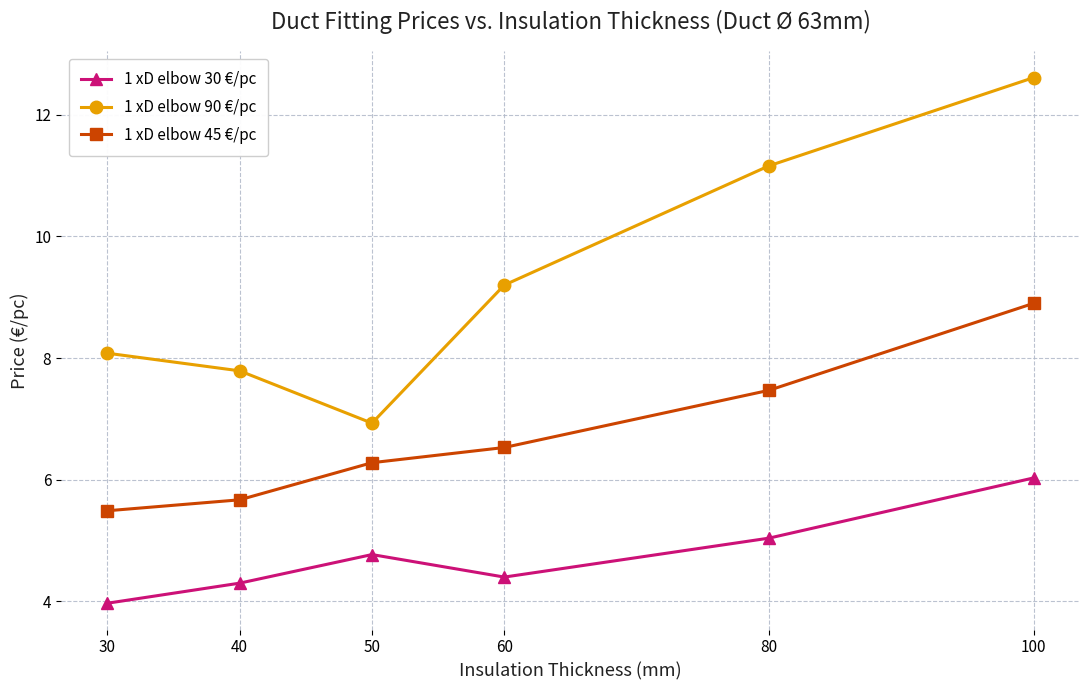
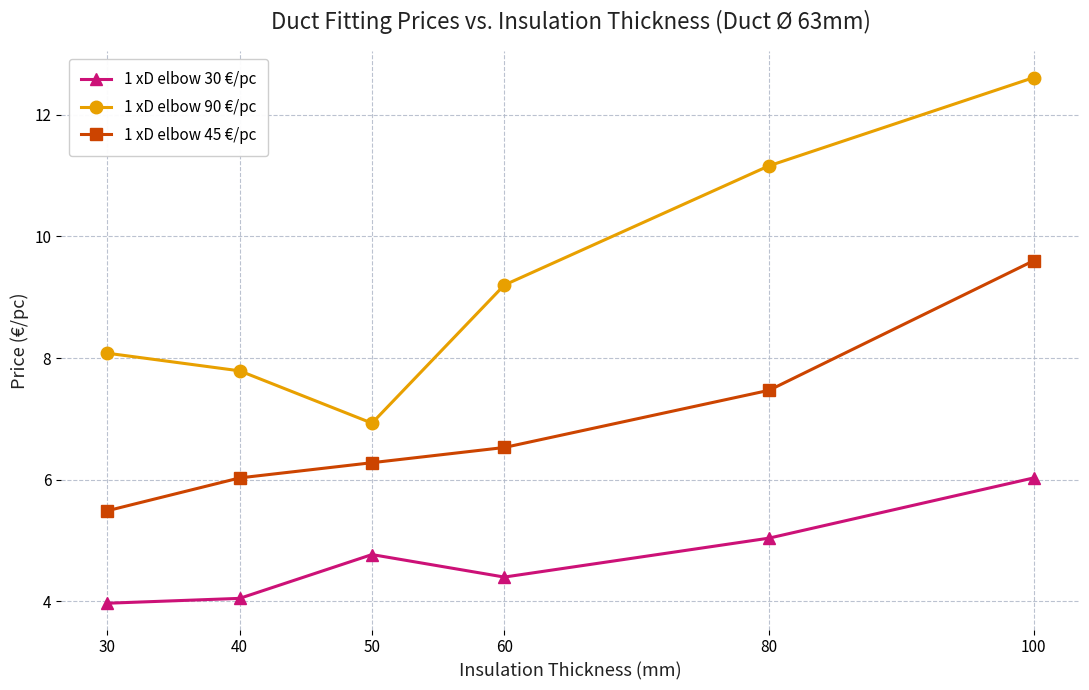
  {
    "1 xD elbow 30 €/pc": {
      "30": 4.0,
-     "40": 4.3,
+     "40": 4.1,
      "50": 4.8,
      "60": 4.4,
      "80": 5.0,
      "100": 6.0
    },
    "1 xD elbow 90 €/pc": {
      "30": 8.1,
      "40": 7.8,
      "50": 6.9,
      "60": 9.2,
      "80": 11.2,
      "100": 12.6
    },
    "1 xD elbow 45 €/pc": {
      "30": 5.5,
-     "40": 5.7,
+     "40": 6.0,
      "50": 6.3,
      "60": 6.5,
      "80": 7.5,
-     "100": 8.9
+     "100": 9.6
    }
  }
